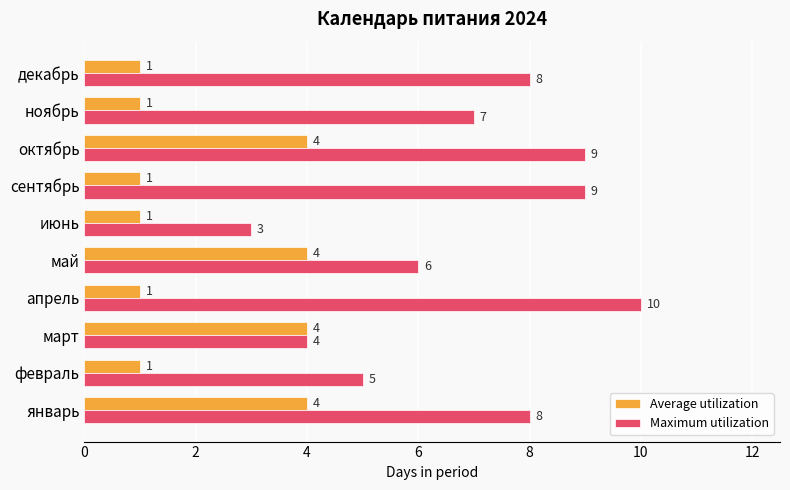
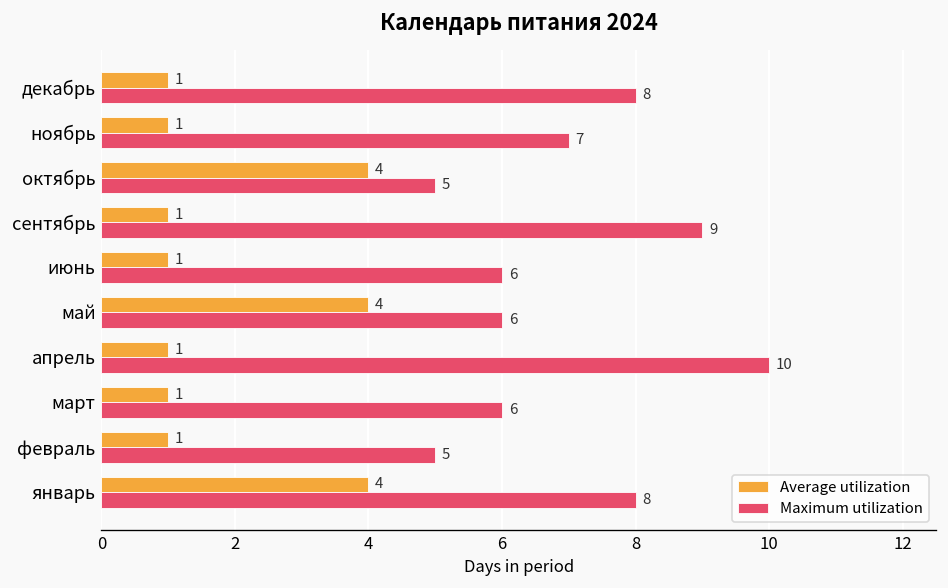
  {
    "Average utilization": {
      "декабрь": 1,
      "ноябрь": 1,
      "октябрь": 4,
      "сентябрь": 1,
      "июнь": 1,
      "май": 4,
      "апрель": 1,
-     "март": 4,
+     "март": 1,
      "февраль": 1,
      "январь": 4
    },
    "Maximum utilization": {
      "декабрь": 8,
      "ноябрь": 7,
-     "октябрь": 9,
+     "октябрь": 5,
      "сентябрь": 9,
-     "июнь": 3,
+     "июнь": 6,
      "май": 6,
      "апрель": 10,
-     "март": 4,
+     "март": 6,
      "февраль": 5,
      "январь": 8
    }
  }
